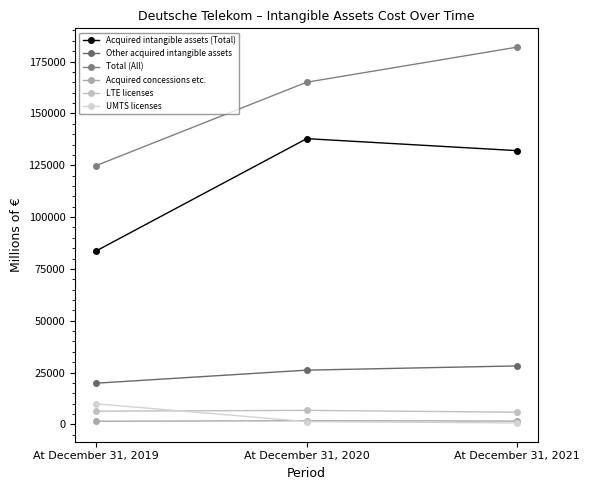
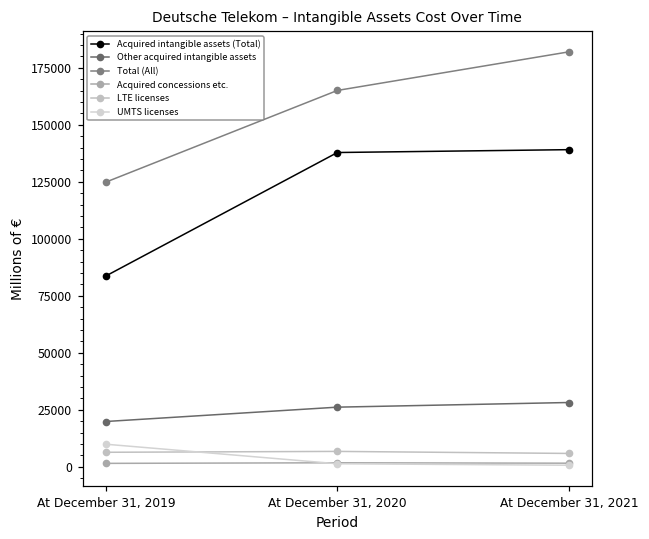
  {
    "Acquired intangible assets (Total)": {
      "At December 31, 2019": 84000,
      "At December 31, 2020": 138000,
-     "At December 31, 2021": 132000
+     "At December 31, 2021": 139000
    }
  }
